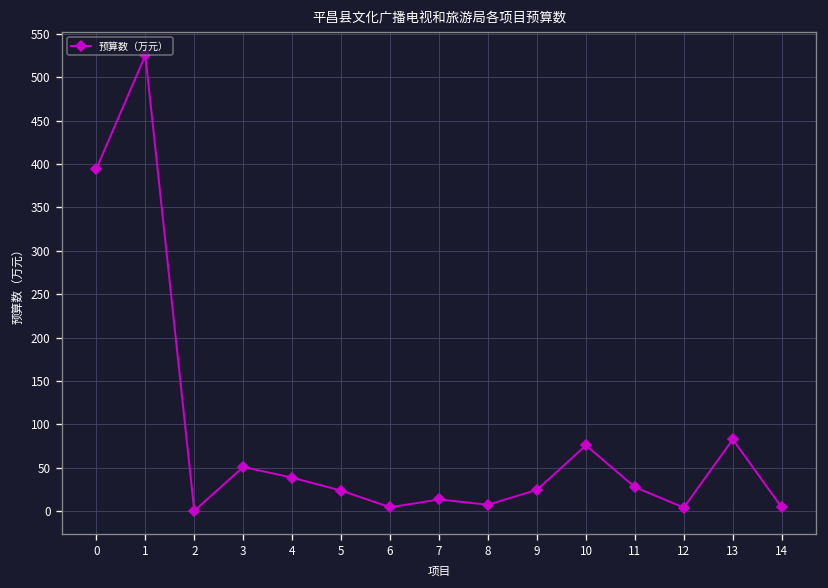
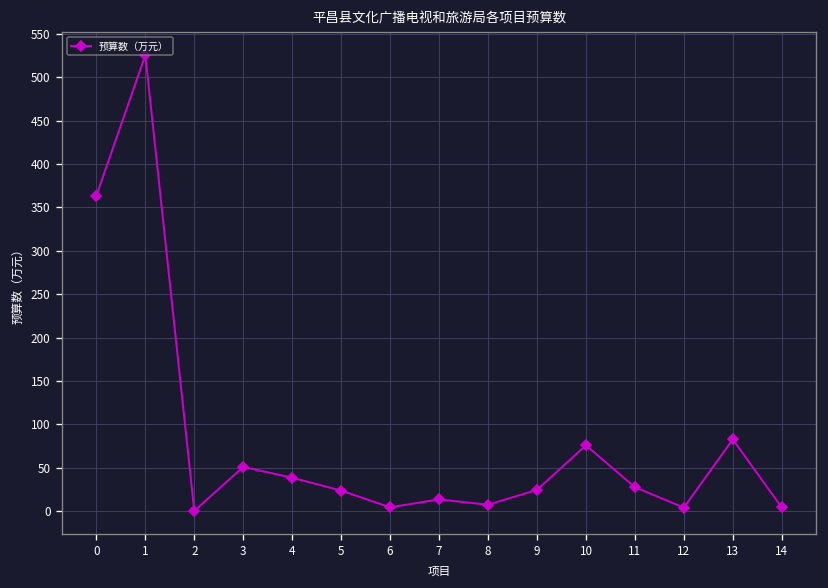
  {
-   "0": 390,
+   "0": 360,
    "2": 0,
    "3": 50,
    "4": 40,
    "5": 20,
    "6": 0,
    "7": 10,
    "8": 10,
    "9": 20,
    "10": 80,
    "11": 30,
    "12": 0,
    "13": 80,
    "14": 0
  }
